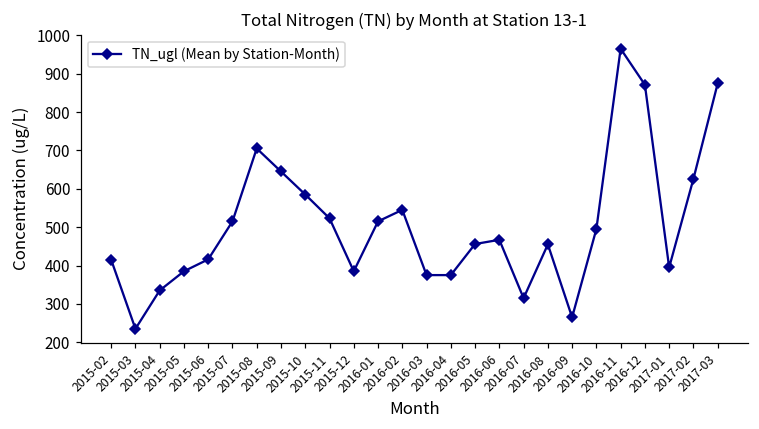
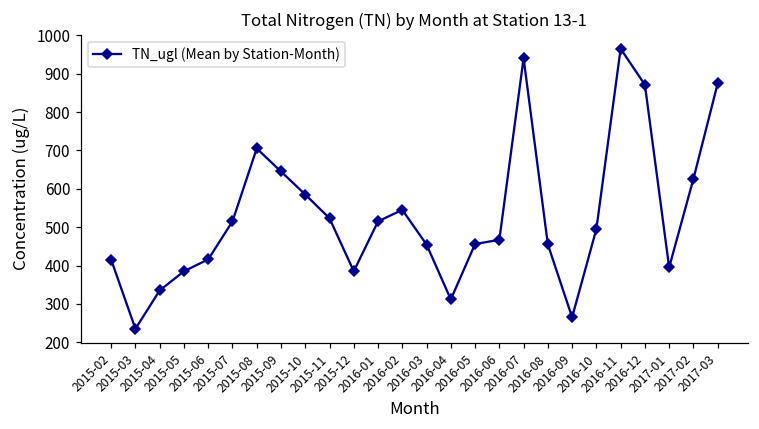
  {
    "2015-02": 420,
    "2015-03": 240,
    "2015-04": 340,
    "2015-05": 390,
    "2015-06": 420,
    "2015-07": 520,
    "2015-08": 710,
    "2015-09": 650,
    "2015-10": 590,
    "2015-11": 520,
    "2015-12": 390,
    "2016-01": 520,
    "2016-02": 550,
-   "2016-03": 380,
-   "2016-04": 380,
+   "2016-03": 450,
+   "2016-04": 310,
    "2016-05": 460,
    "2016-06": 470,
-   "2016-07": 320,
+   "2016-07": 940,
    "2016-08": 460,
    "2016-09": 270,
    "2016-10": 500,
    "2016-11": 970,
    "2016-12": 870,
    "2017-01": 400,
    "2017-02": 630,
    "2017-03": 870
  }
